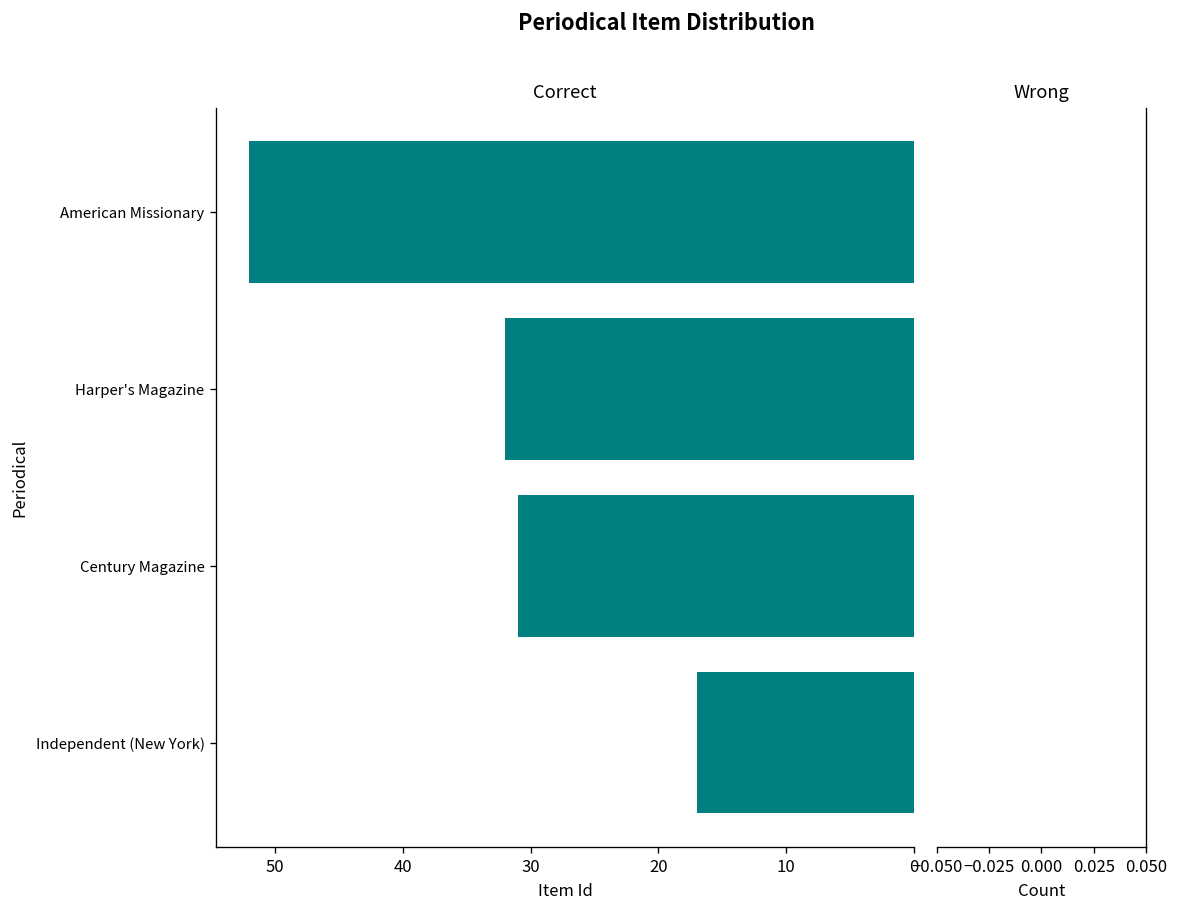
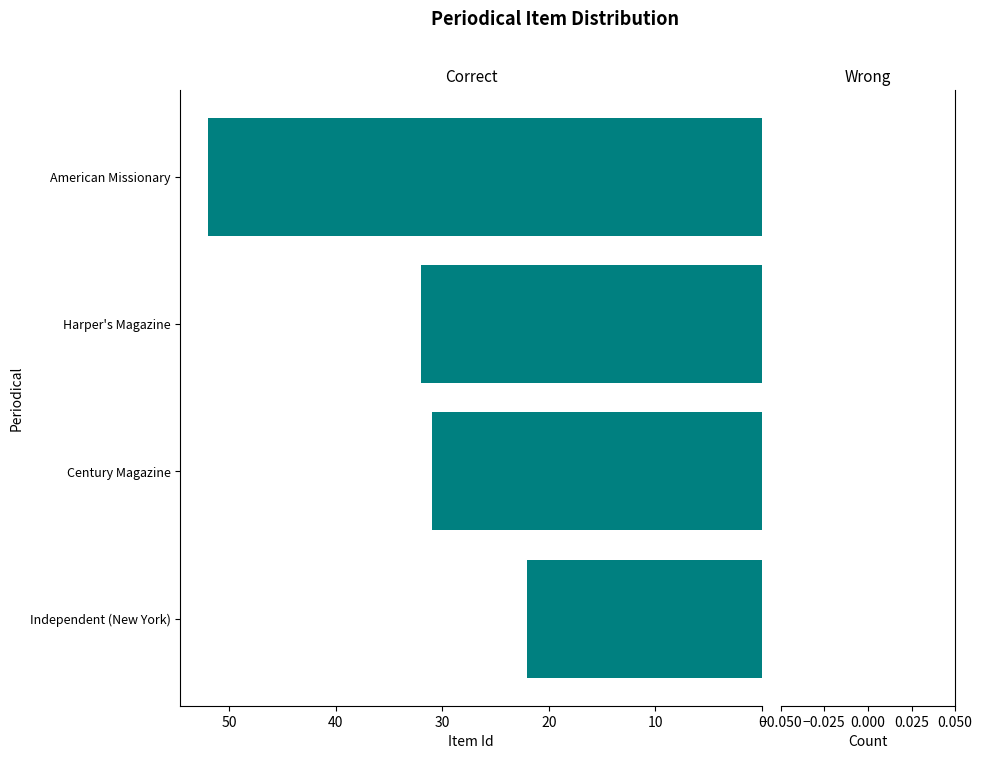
  {
    "American Missionary": 52,
    "Harper's Magazine": 32,
    "Century Magazine": 31,
-   "Independent (New York)": 17
+   "Independent (New York)": 22
  }
